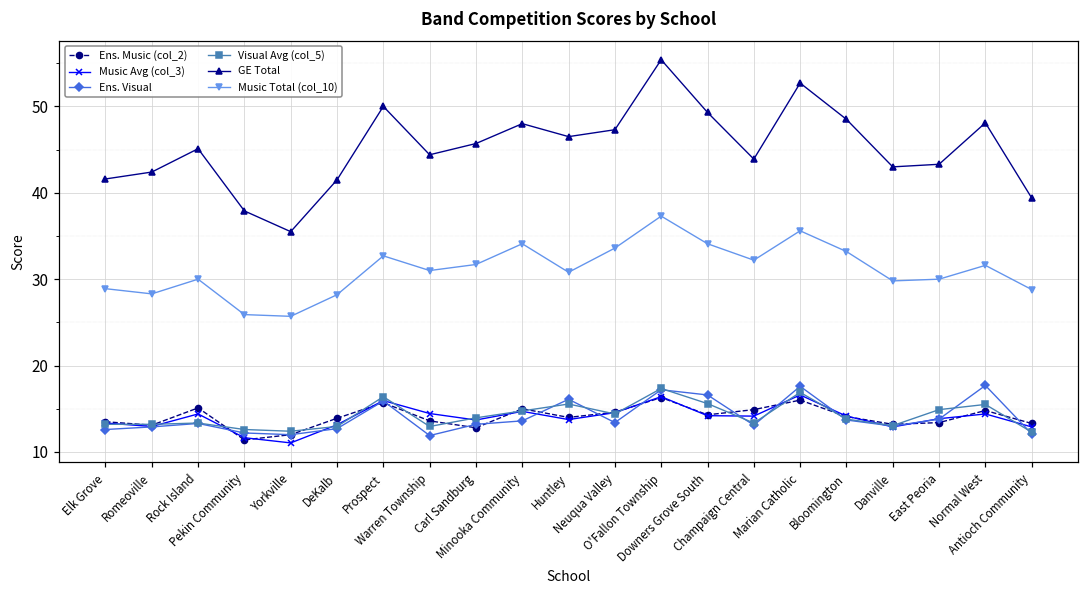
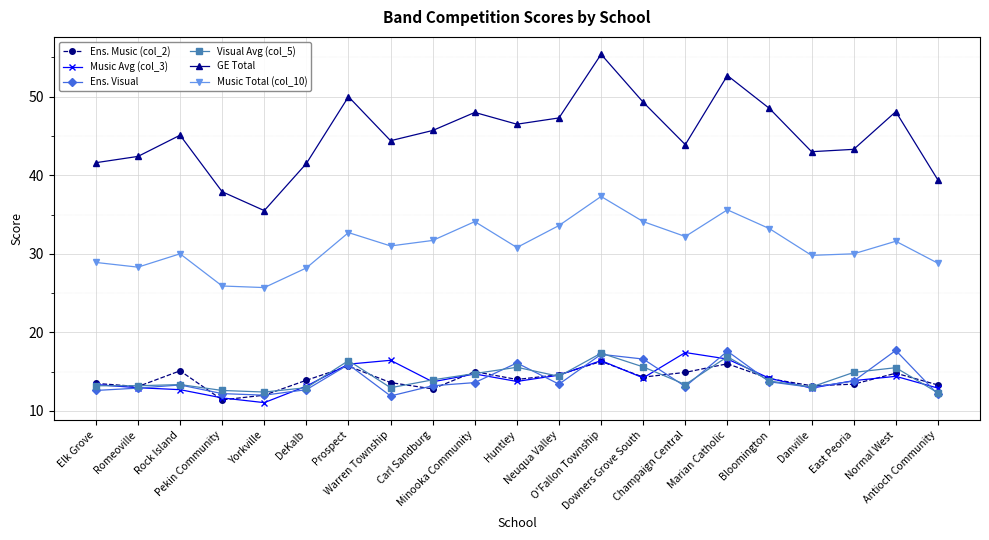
  {
    "Music Avg (col_3)": {
-     "Rock Island": 14,
+     "Rock Island": 13,
      "Yorkville": 11,
-     "Warren Township": 14,
-     "Champaign Central": 14,
+     "Warren Township": 16,
+     "Champaign Central": 17,
      "Normal West": 14,
      "Antioch Community": 13
    }
  }
